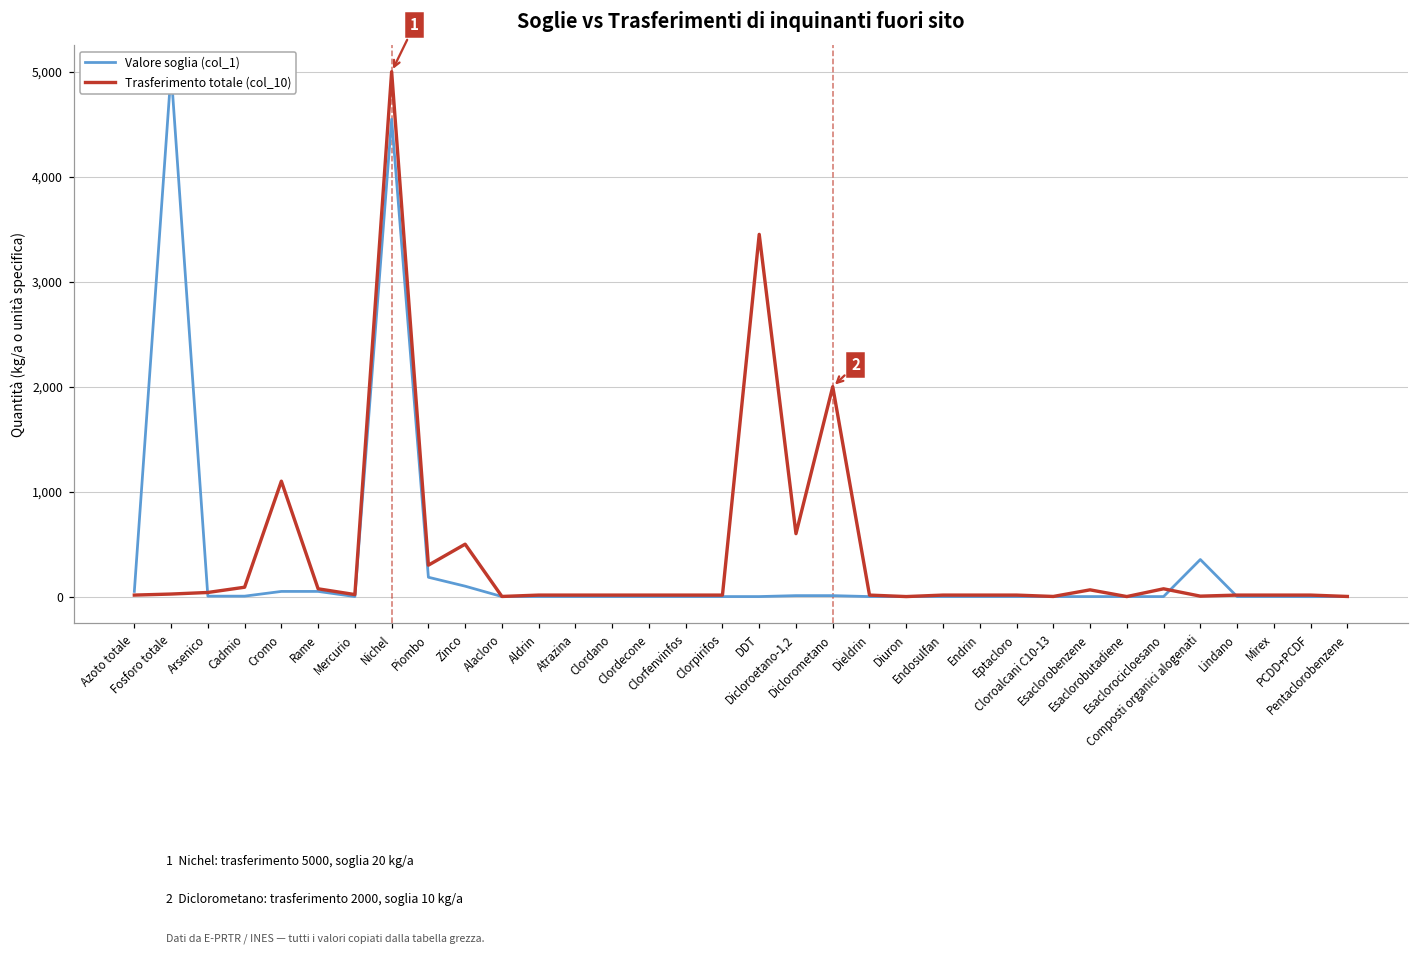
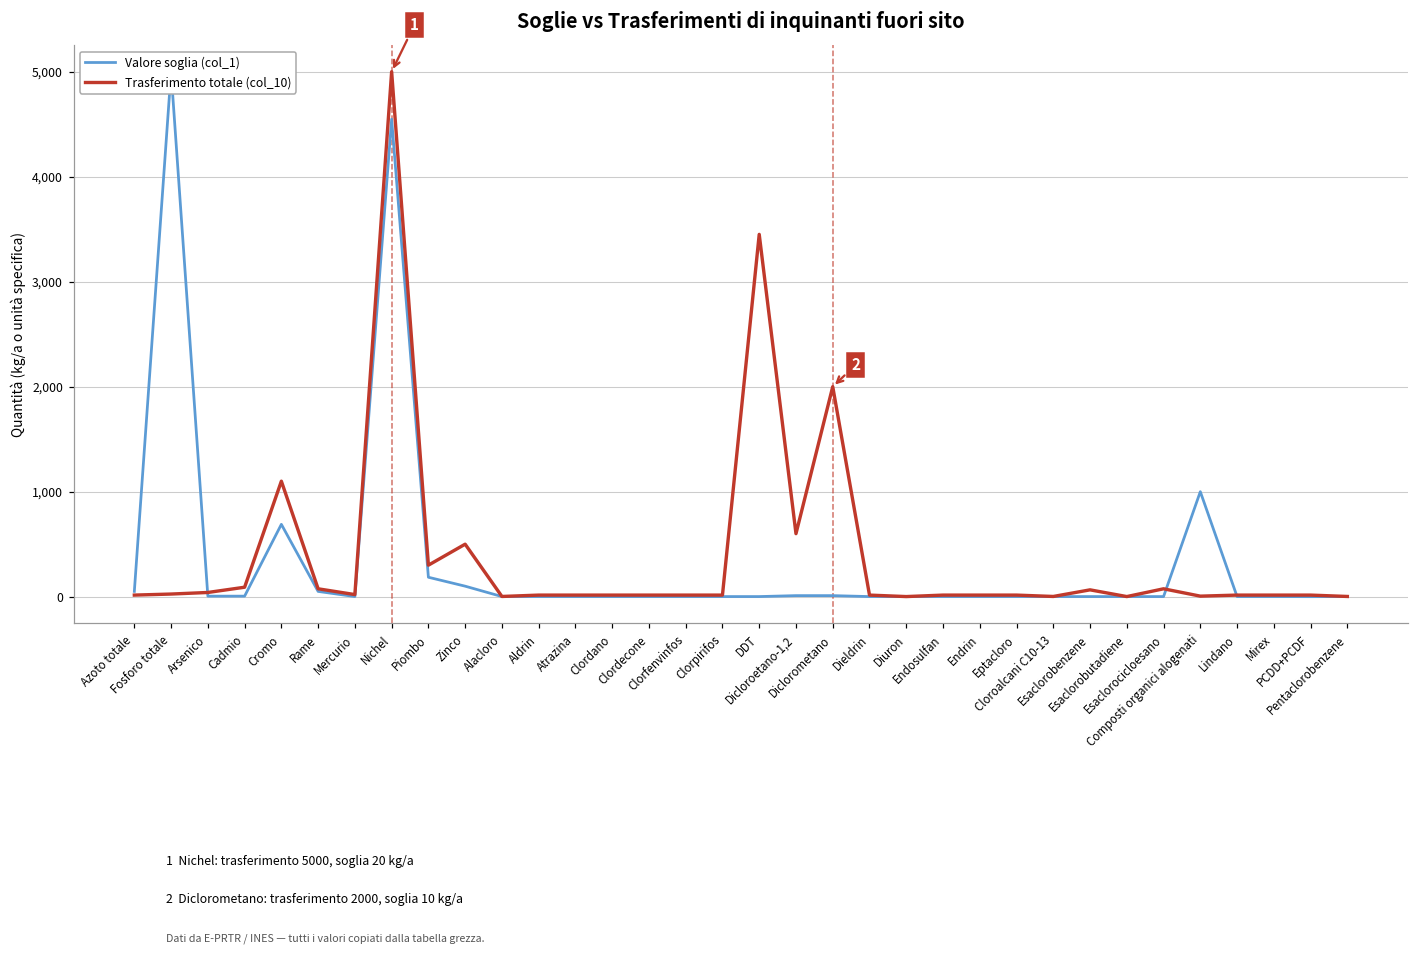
  {
    "Valore soglia (col_1)": {
      "Azoto totale": "100",
      "Arsenico": "0",
      "Cadmio": "0",
-     "Cromo": "100",
+     "Cromo": "700",
      "Nichel": "4,500",
      "Piombo": "200",
      "Zinco": "100",
      "DDT": "0",
      "Dicloroetano-1,2": "0",
      "Diclorometano": "0",
      "Esaclorobenzene": "0",
      "Esaclorocicloesano": "0",
-     "Composti organici alogenati": "400"
+     "Composti organici alogenati": "1,000"
    },
    "Trasferimento totale (col_10)": {
      "Azoto totale": "0",
      "Fosforo totale": "0",
      "Arsenico": "0",
      "Cadmio": "100",
      "Cromo": "1,100",
      "Nichel": "5,000",
      "Piombo": "300",
      "Zinco": "500",
      "DDT": "3,500",
      "Dicloroetano-1,2": "600",
      "Esaclorobenzene": "100",
      "Esaclorocicloesano": "100",
      "Composti organici alogenati": "0"
    }
  }
